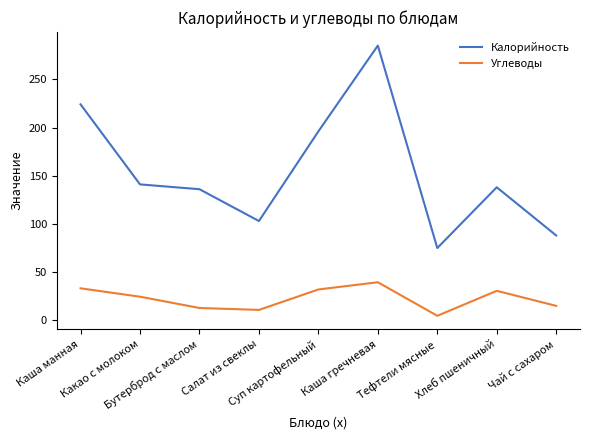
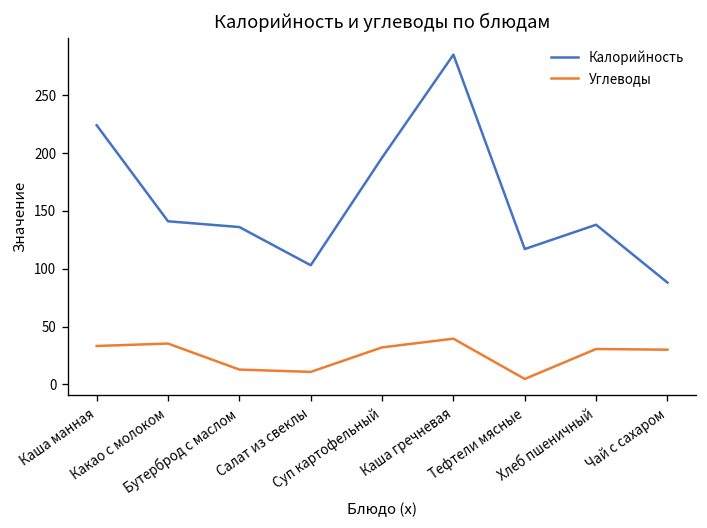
  {
    "Калорийность": {
      "Каша манная": 220,
      "Какао с молоком": 140,
      "Бутерброд с маслом": 140,
      "Салат из свеклы": 100,
      "Суп картофельный": 200,
      "Каша гречневая": 290,
-     "Тефтели мясные": 80,
+     "Тефтели мясные": 120,
      "Хлеб пшеничный": 140,
      "Чай с сахаром": 90
    },
    "Углеводы": {
      "Каша манная": 30,
-     "Какао с молоком": 20,
+     "Какао с молоком": 40,
      "Бутерброд с маслом": 10,
      "Салат из свеклы": 10,
      "Суп картофельный": 30,
      "Каша гречневая": 40,
      "Тефтели мясные": 0,
      "Хлеб пшеничный": 30,
-     "Чай с сахаром": 20
+     "Чай с сахаром": 30
    }
  }
